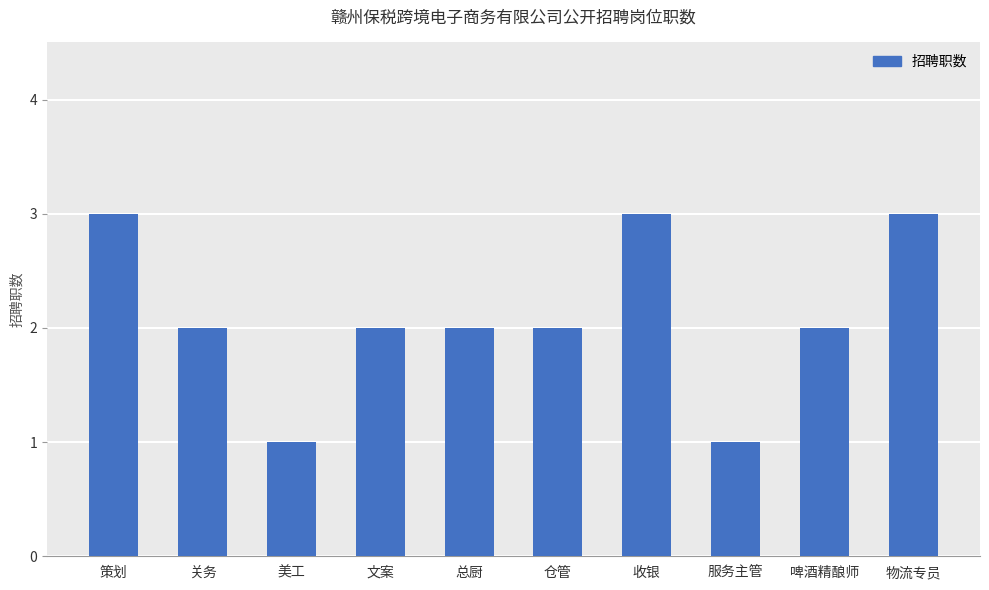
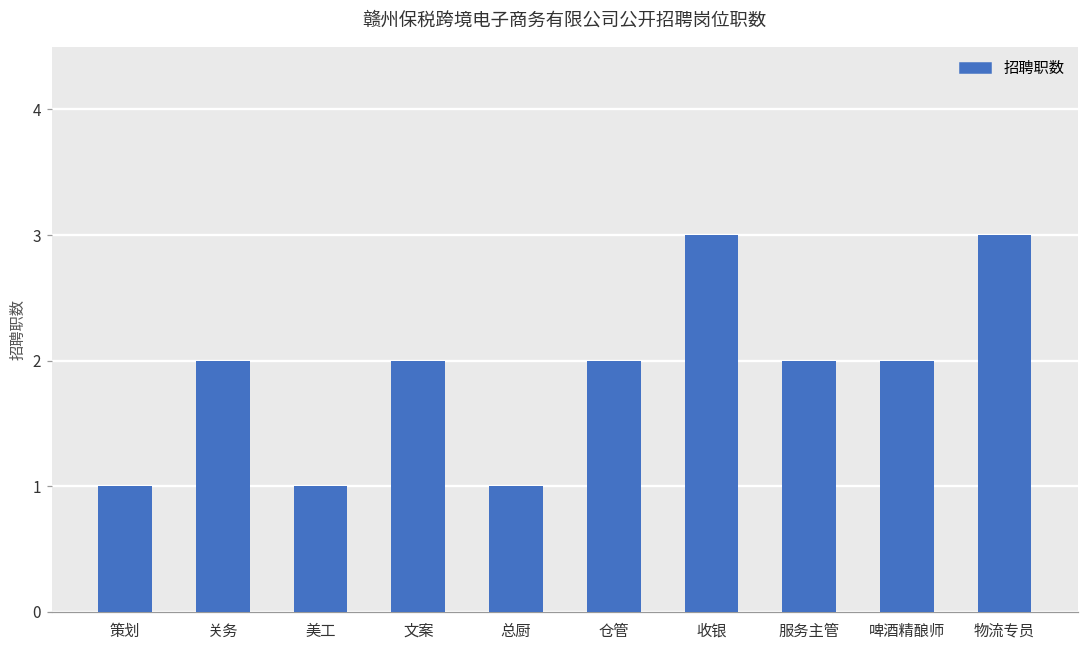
  {
-   "策划": 3,
+   "策划": 1,
    "关务": 2,
    "美工": 1,
    "文案": 2,
-   "总厨": 2,
+   "总厨": 1,
    "仓管": 2,
    "收银": 3,
-   "服务主管": 1,
+   "服务主管": 2,
    "啤酒精酿师": 2,
    "物流专员": 3
  }
